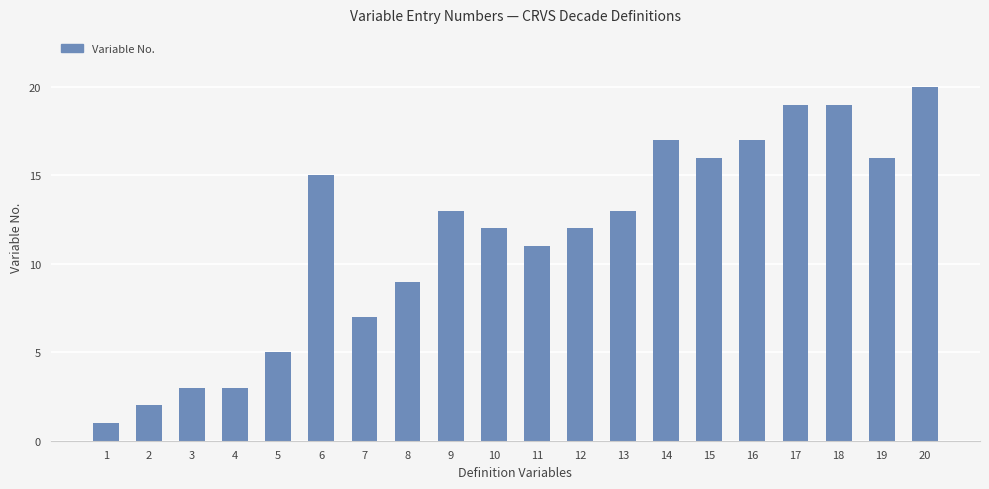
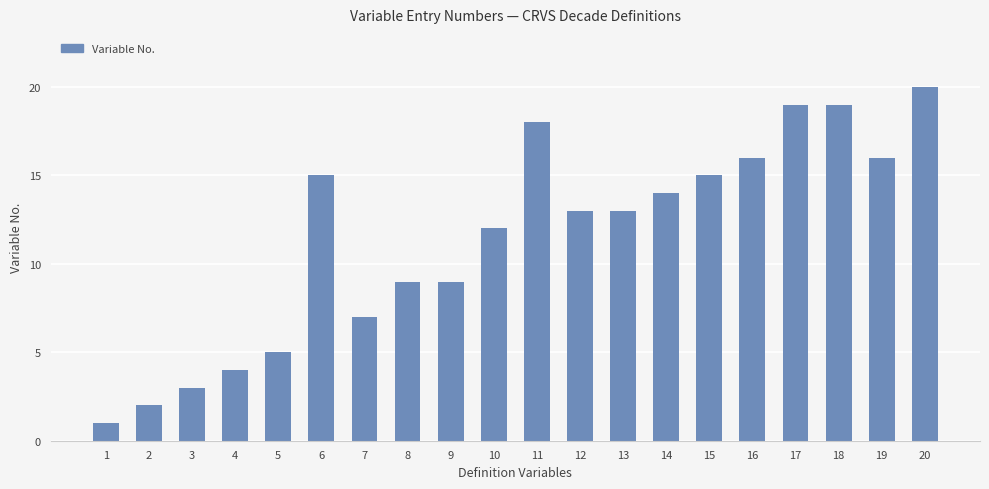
  {
    "1": 1,
    "2": 2,
    "3": 3,
-   "4": 3,
+   "4": 4,
    "5": 5,
    "6": 15,
    "7": 7,
    "8": 9,
-   "9": 13,
+   "9": 9,
    "10": 12,
-   "11": 11,
-   "12": 12,
+   "11": 18,
+   "12": 13,
    "13": 13,
-   "14": 17,
-   "15": 16,
-   "16": 17,
+   "14": 14,
+   "15": 15,
+   "16": 16,
    "17": 19,
    "18": 19,
    "19": 16,
    "20": 20
  }
